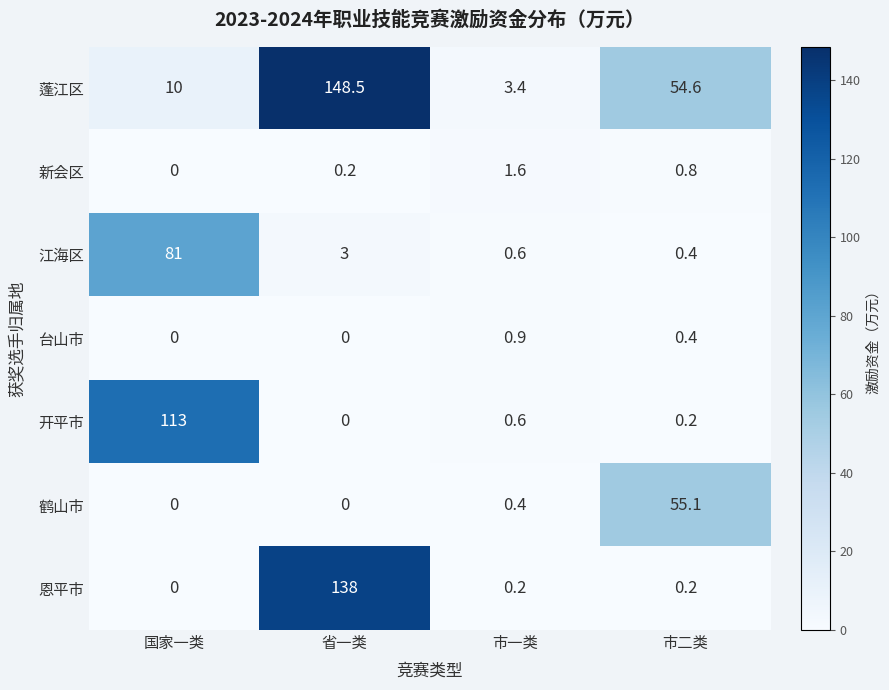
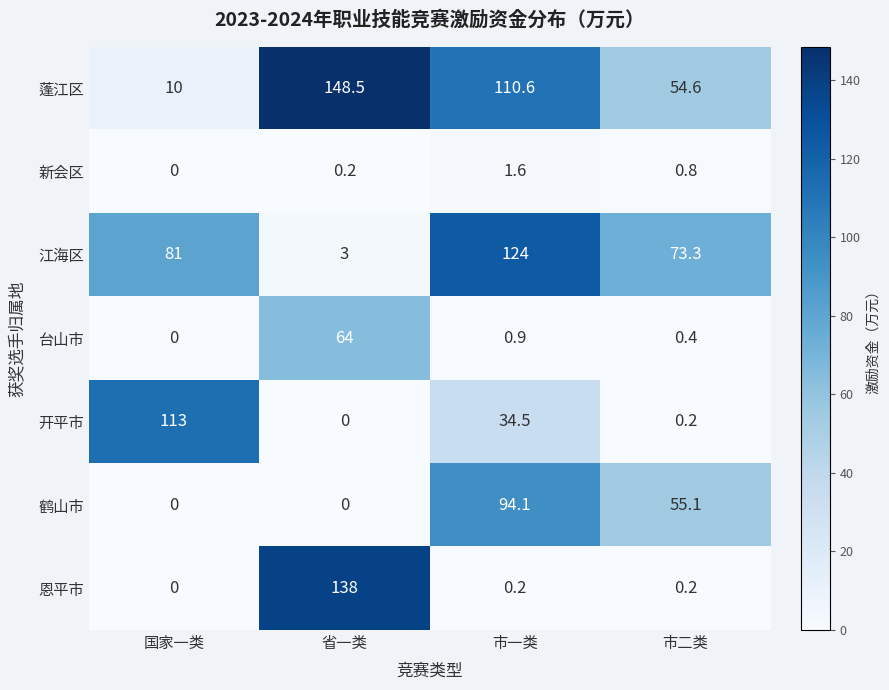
  {
    "蓬江区": {
      "国家一类": 10,
      "省一类": 148.5,
-     "市一类": 3.4,
+     "市一类": 110.6,
      "市二类": 54.6
    },
    "新会区": {
      "国家一类": 0,
      "省一类": 0.2,
      "市一类": 1.6,
      "市二类": 0.8
    },
    "江海区": {
      "国家一类": 81,
      "省一类": 3,
-     "市一类": 0.6,
-     "市二类": 0.4
+     "市一类": 124,
+     "市二类": 73.3
    },
    "台山市": {
      "国家一类": 0,
-     "省一类": 0,
+     "省一类": 64,
      "市一类": 0.9,
      "市二类": 0.4
    },
    "开平市": {
      "国家一类": 113,
      "省一类": 0,
-     "市一类": 0.6,
+     "市一类": 34.5,
      "市二类": 0.2
    },
    "鹤山市": {
      "国家一类": 0,
      "省一类": 0,
-     "市一类": 0.4,
+     "市一类": 94.1,
      "市二类": 55.1
    },
    "恩平市": {
      "国家一类": 0,
      "省一类": 138,
      "市一类": 0.2,
      "市二类": 0.2
    }
  }
